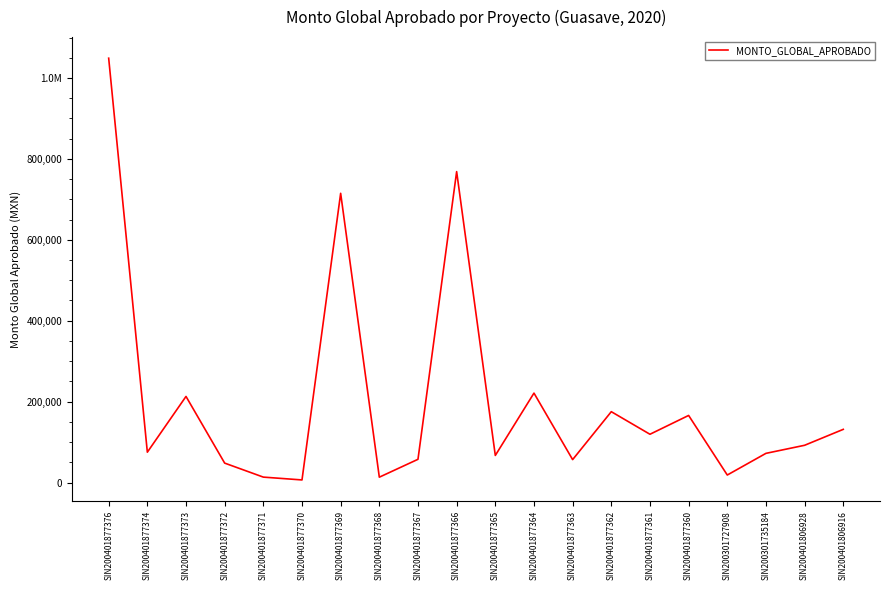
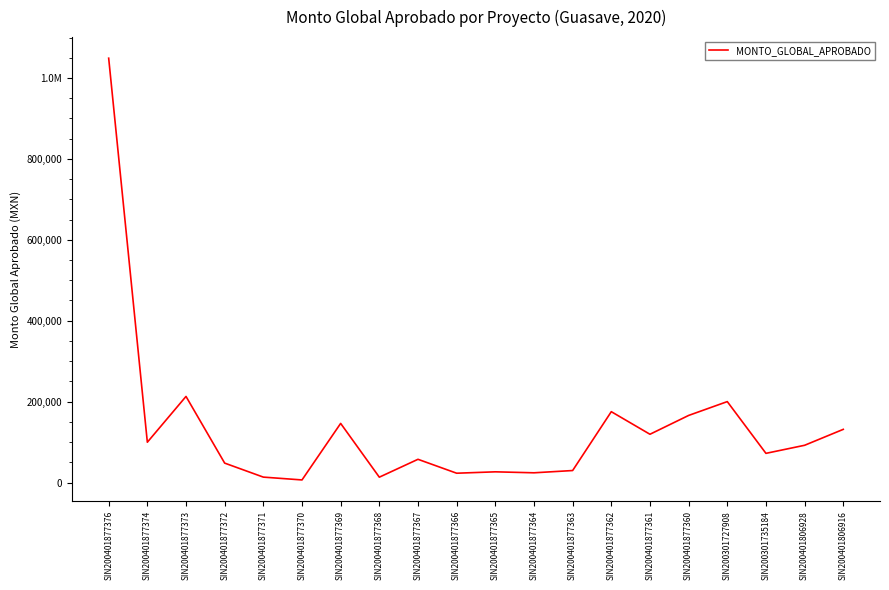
  {
    "SIN200401877376": "1,050,000",
-   "SIN200401877374": "70,000",
+   "SIN200401877374": "100,000",
    "SIN200401877373": "210,000",
    "SIN200401877372": "50,000",
    "SIN200401877371": "10,000",
    "SIN200401877370": "10,000",
-   "SIN200401877369": "710,000",
+   "SIN200401877369": "150,000",
    "SIN200401877368": "10,000",
    "SIN200401877367": "60,000",
-   "SIN200401877366": "770,000",
-   "SIN200401877365": "70,000",
-   "SIN200401877364": "220,000",
-   "SIN200401877363": "60,000",
+   "SIN200401877366": "20,000",
+   "SIN200401877365": "30,000",
+   "SIN200401877364": "20,000",
+   "SIN200401877363": "30,000",
    "SIN200401877362": "180,000",
    "SIN200401877361": "120,000",
    "SIN200401877360": "170,000",
-   "SIN200301727908": "20,000",
+   "SIN200301727908": "200,000",
    "SIN200301735184": "70,000",
    "SIN200401806928": "90,000",
    "SIN200401806916": "130,000"
  }
